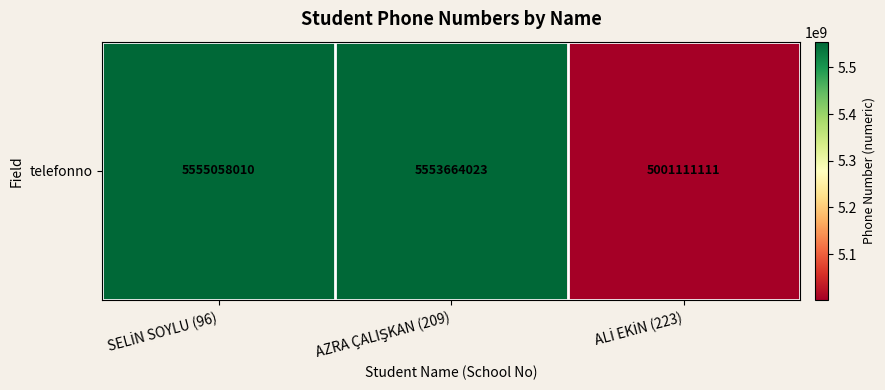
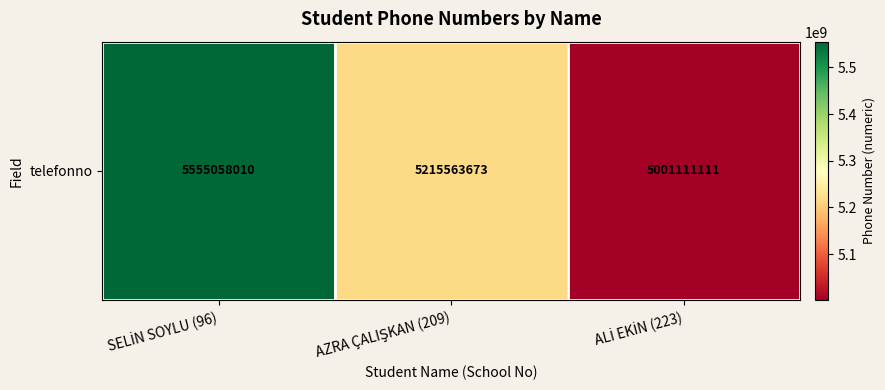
  {
    "telefonno": {
      "SELİN SOYLU (96)": 5555058010,
-     "AZRA ÇALIŞKAN (209)": 5553664023,
+     "AZRA ÇALIŞKAN (209)": 5215563673,
      "ALİ EKİN (223)": 5001111111
    }
  }
